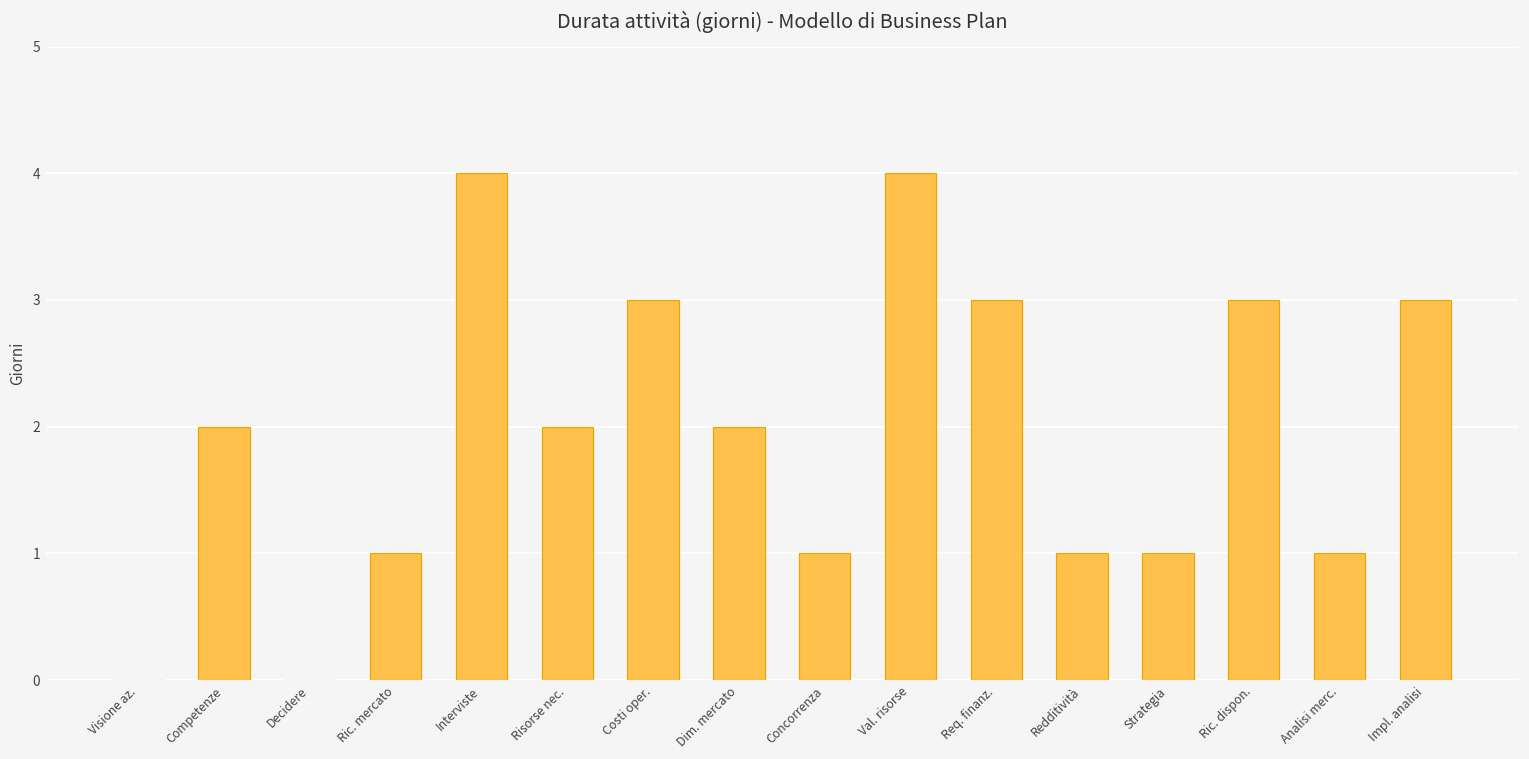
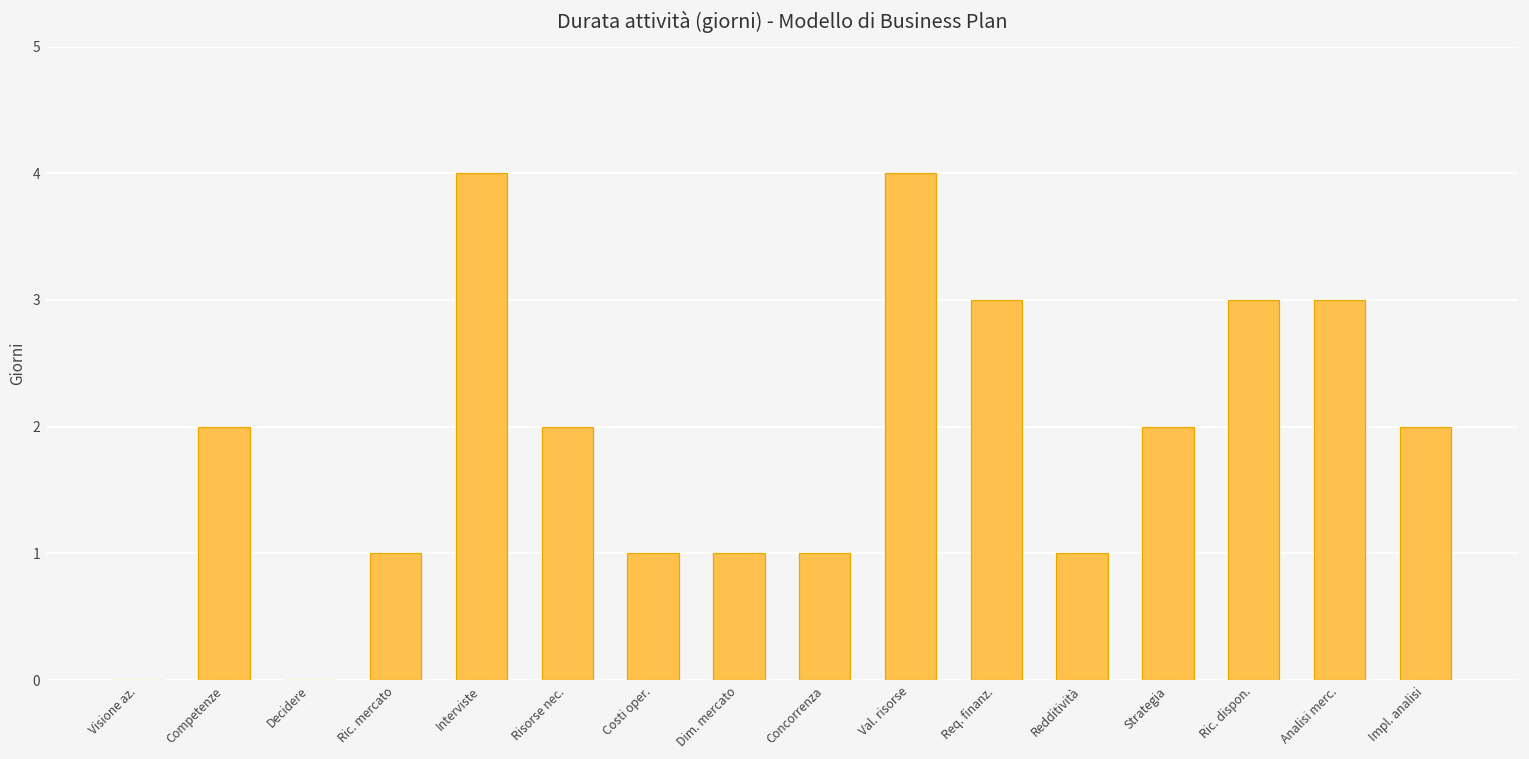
  {
    "Visione az.": 0,
    "Competenze": 2,
    "Decidere": 0,
    "Ric. mercato": 1,
    "Interviste": 4,
    "Risorse nec.": 2,
-   "Costi oper.": 3,
-   "Dim. mercato": 2,
+   "Costi oper.": 1,
+   "Dim. mercato": 1,
    "Concorrenza": 1,
    "Val. risorse": 4,
    "Req. finanz.": 3,
    "Redditività": 1,
-   "Strategia": 1,
+   "Strategia": 2,
    "Ric. dispon.": 3,
-   "Analisi merc.": 1,
-   "Impl. analisi": 3
+   "Analisi merc.": 3,
+   "Impl. analisi": 2
  }
